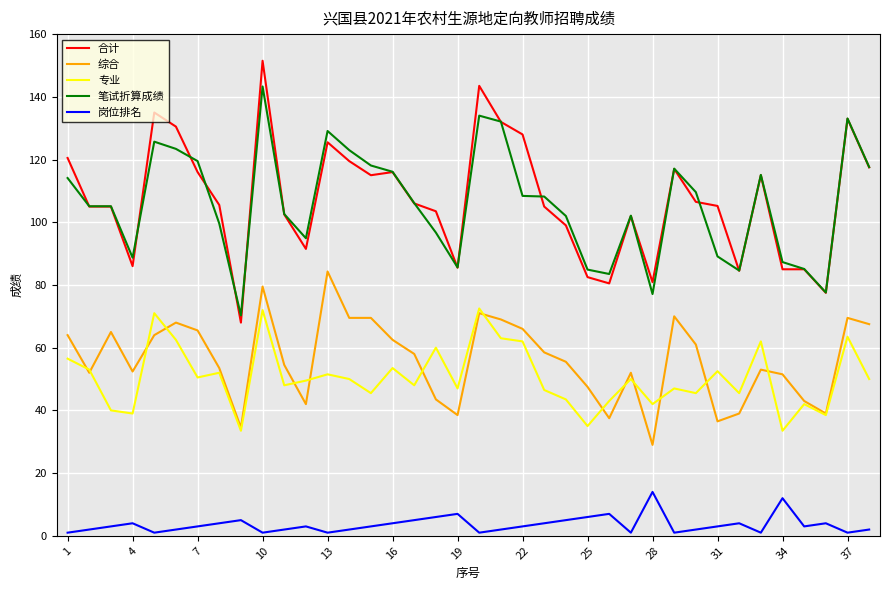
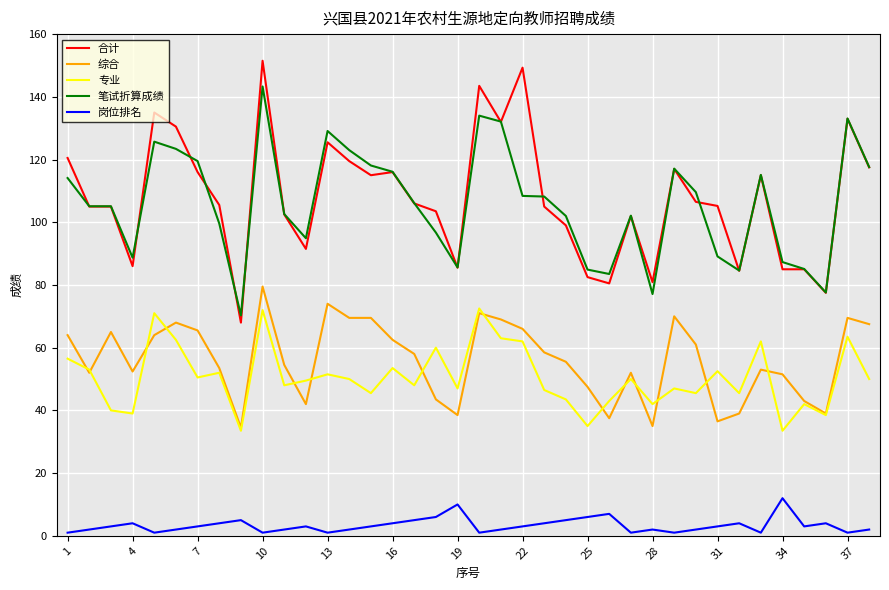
  {
    "合计": {
      "1": 121,
      "4": 86,
      "7": 116,
      "10": 152,
      "13": 126,
-     "22": 128,
+     "22": 149,
      "25": 83,
      "28": 81,
      "31": 105,
      "34": 85
    },
    "综合": {
      "1": 64,
      "4": 52,
      "7": 66,
      "10": 80,
-     "13": 84,
+     "13": 74,
      "16": 63,
      "19": 39,
      "22": 66,
      "25": 48,
-     "28": 29,
+     "28": 35,
      "31": 37,
      "34": 52,
      "37": 70
    },
    "专业": {
      "1": 57,
      "4": 39,
      "7": 51,
      "10": 72,
      "13": 52,
      "16": 54,
      "19": 47,
      "22": 62,
      "25": 35,
      "28": 42,
      "31": 53,
      "34": 34,
      "37": 64
    },
    "笔试折算成绩": {
      "1": 114,
      "4": 89,
      "7": 120,
      "10": 143,
      "13": 129,
      "22": 108,
      "25": 85,
      "28": 77,
      "31": 89,
      "34": 87
    },
    "岗位排名": {
      "1": 1,
      "4": 4,
      "7": 3,
      "10": 1,
      "13": 1,
      "16": 4,
-     "19": 7,
+     "19": 10,
      "22": 3,
      "25": 6,
-     "28": 14,
+     "28": 2,
      "31": 3,
      "34": 12,
      "37": 1
    }
  }
